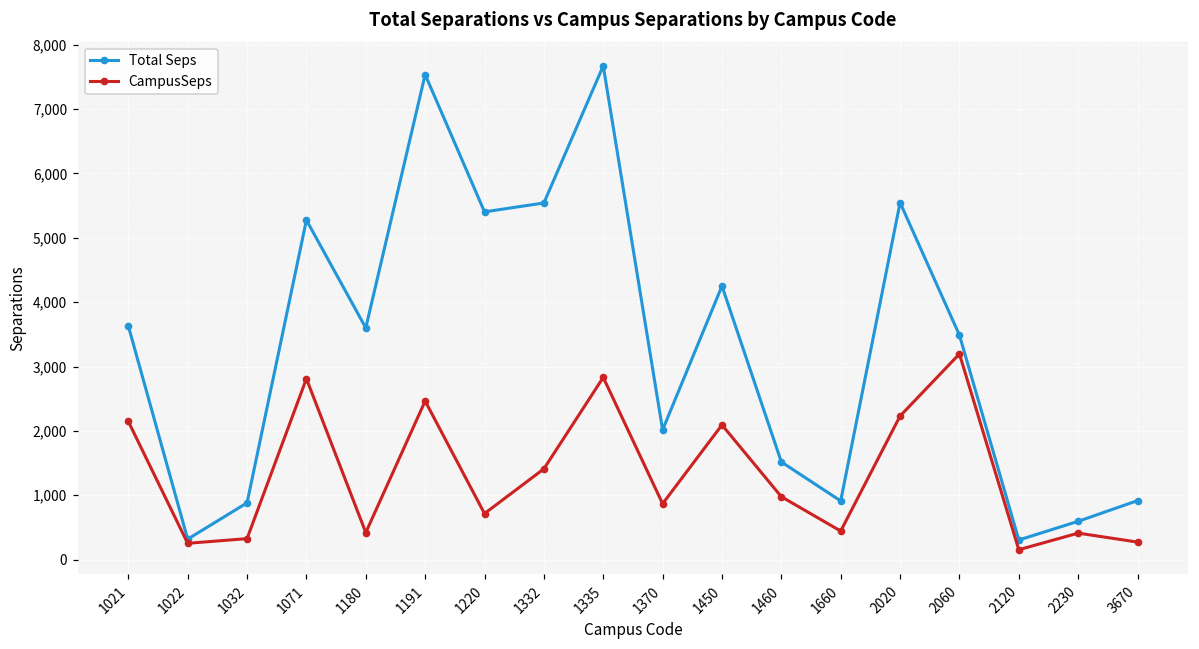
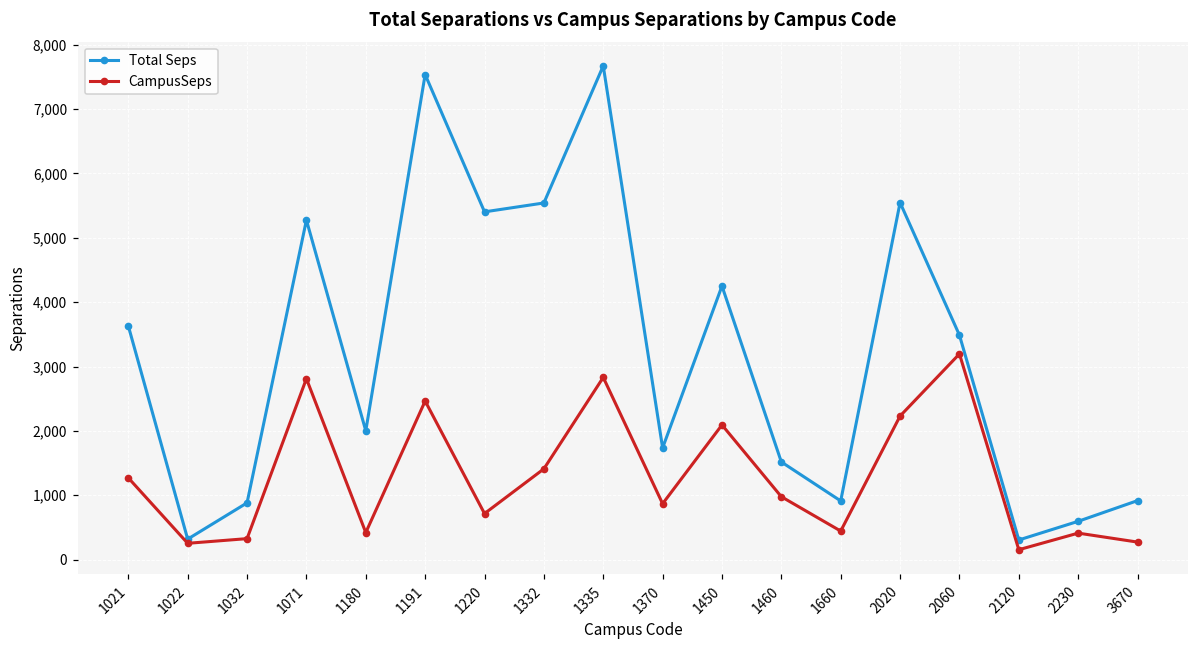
  {
    "Total Seps": {
      "1021": "3,600",
      "1022": "300",
      "1032": "900",
      "1071": "5,300",
-     "1180": "3,600",
+     "1180": "2,000",
      "1191": "7,500",
      "1220": "5,400",
      "1332": "5,500",
      "1335": "7,700",
-     "1370": "2,000",
+     "1370": "1,700",
      "1450": "4,300",
      "1460": "1,500",
      "1660": "900",
      "2020": "5,500",
      "2060": "3,500",
      "2120": "300",
      "2230": "600",
      "3670": "900"
    },
    "CampusSeps": {
-     "1021": "2,100",
+     "1021": "1,300",
      "1022": "300",
      "1032": "300",
      "1071": "2,800",
      "1180": "400",
      "1191": "2,500",
      "1220": "700",
      "1332": "1,400",
      "1335": "2,800",
      "1370": "900",
      "1450": "2,100",
      "1460": "1,000",
      "1660": "400",
      "2020": "2,200",
      "2060": "3,200",
      "2120": "200",
      "2230": "400",
      "3670": "300"
    }
  }
